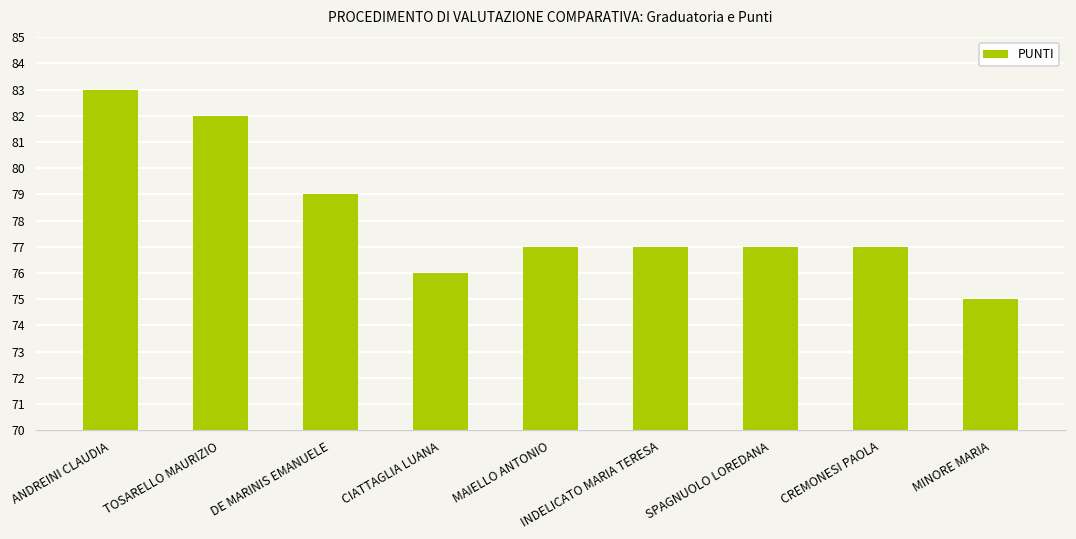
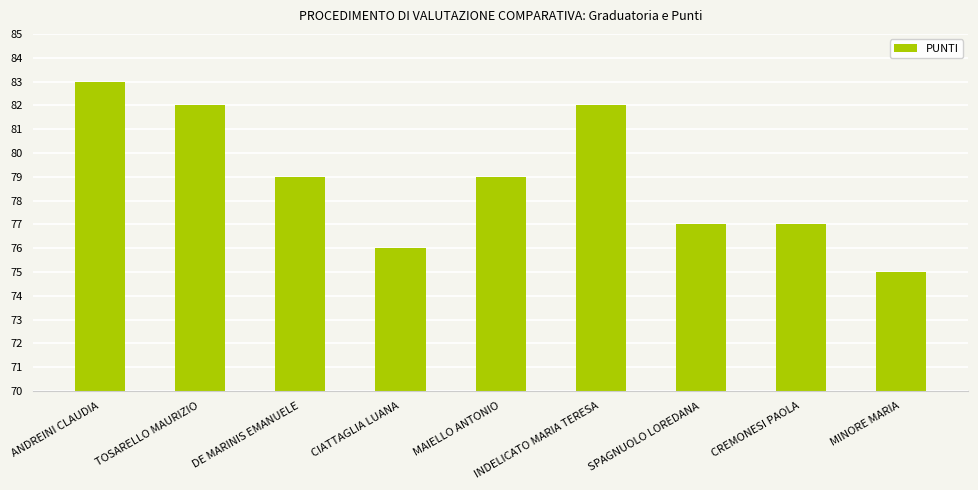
  {
    "ANDREINI CLAUDIA": 83,
    "TOSARELLO MAURIZIO": 82,
    "DE MARINIS EMANUELE": 79,
    "CIATTAGLIA LUANA": 76,
-   "MAIELLO ANTONIO": 77,
-   "INDELICATO MARIA TERESA": 77,
+   "MAIELLO ANTONIO": 79,
+   "INDELICATO MARIA TERESA": 82,
    "SPAGNUOLO LOREDANA": 77,
    "CREMONESI PAOLA": 77,
    "MINORE MARIA": 75
  }
